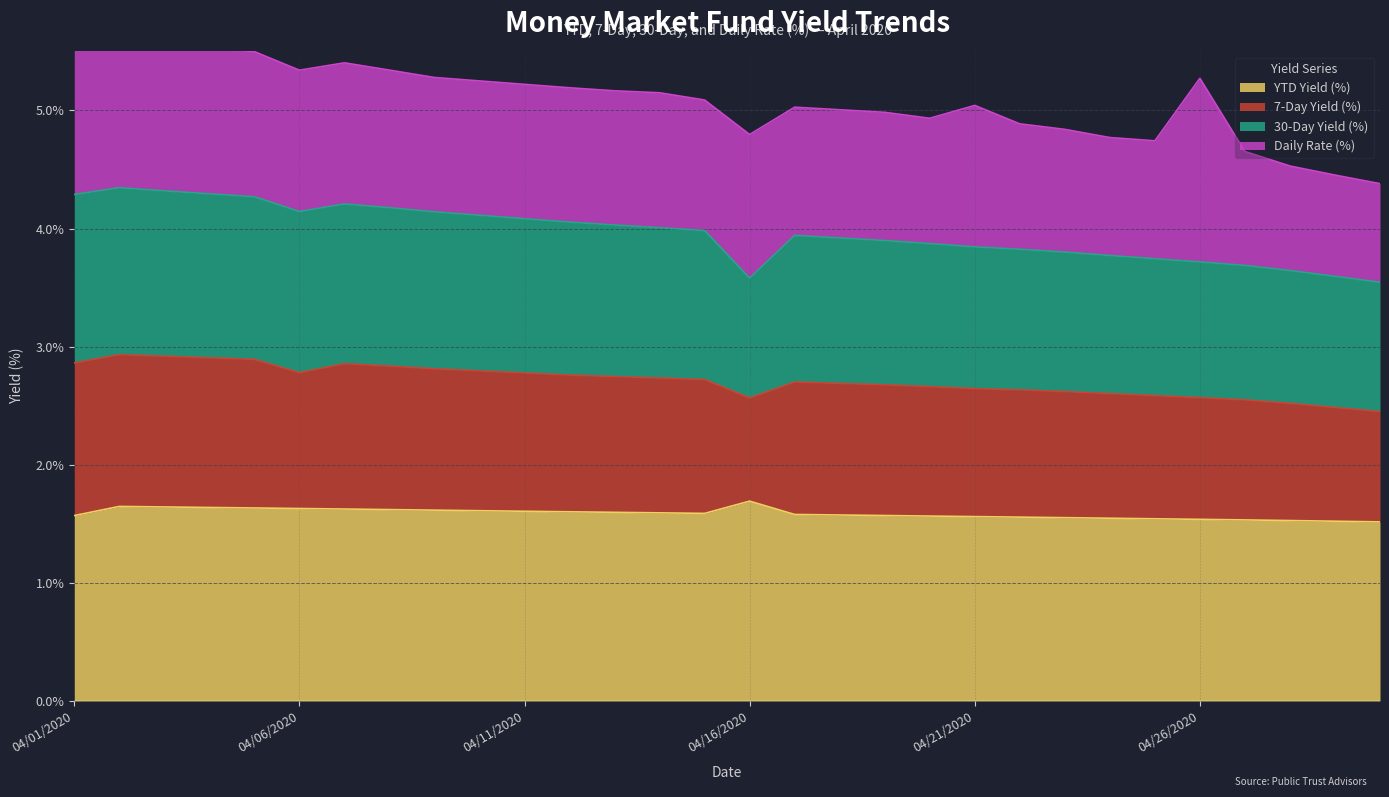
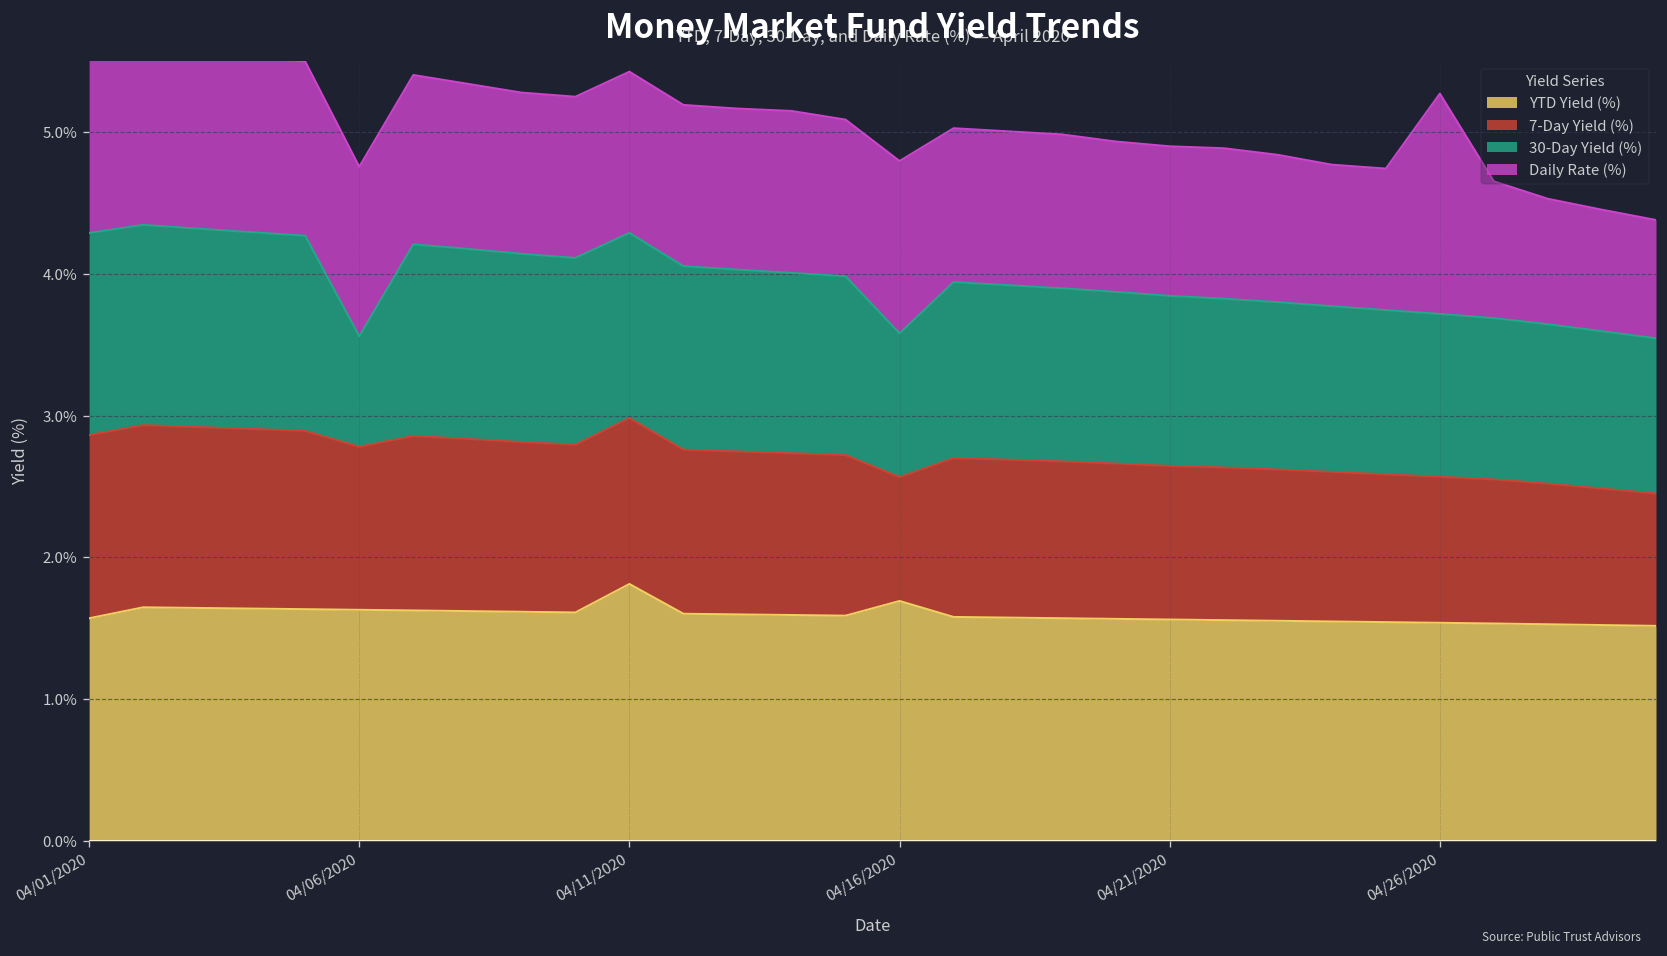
  {
    "YTD Yield (%)": {
      "04/01/2020": "1.57%",
      "04/06/2020": "1.63%",
-     "04/11/2020": "1.61%",
+     "04/11/2020": "1.81%",
      "04/16/2020": "1.69%",
      "04/21/2020": "1.56%",
      "04/26/2020": "1.54%"
    },
    "7-Day Yield (%)": {
      "04/01/2020": "1.29%",
      "04/06/2020": "1.15%",
      "04/11/2020": "1.17%",
      "04/16/2020": "0.87%",
      "04/21/2020": "1.08%",
      "04/26/2020": "1.03%"
    },
    "30-Day Yield (%)": {
      "04/01/2020": "1.43%",
-     "04/06/2020": "1.36%",
+     "04/06/2020": "0.78%",
      "04/11/2020": "1.31%",
      "04/16/2020": "1.01%",
      "04/21/2020": "1.20%",
      "04/26/2020": "1.15%"
    },
    "Daily Rate (%)": {
      "04/06/2020": "1.20%",
      "04/11/2020": "1.14%",
      "04/16/2020": "1.22%",
-     "04/21/2020": "1.20%",
+     "04/21/2020": "1.06%",
      "04/26/2020": "1.55%"
    }
  }
